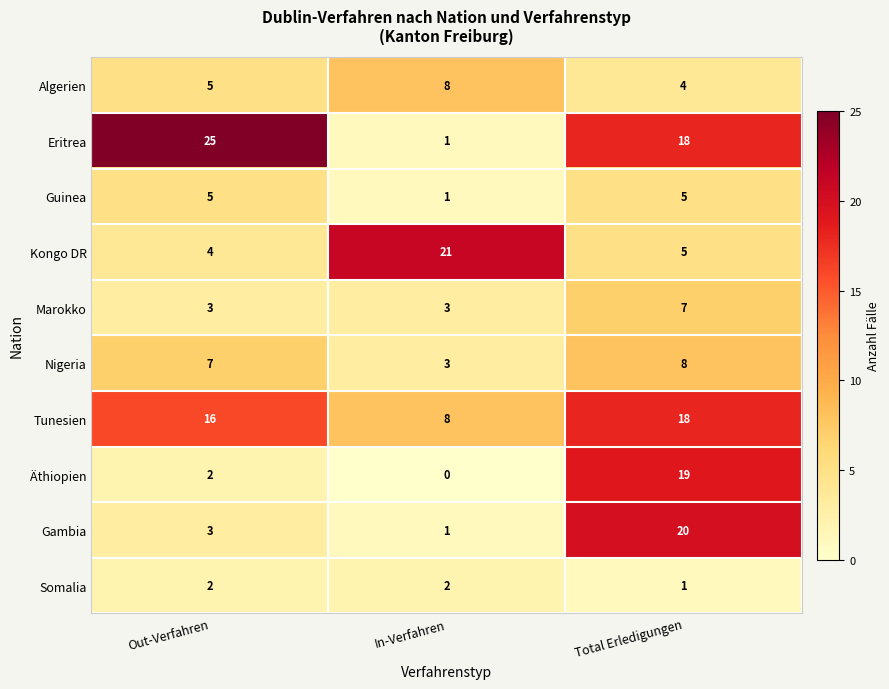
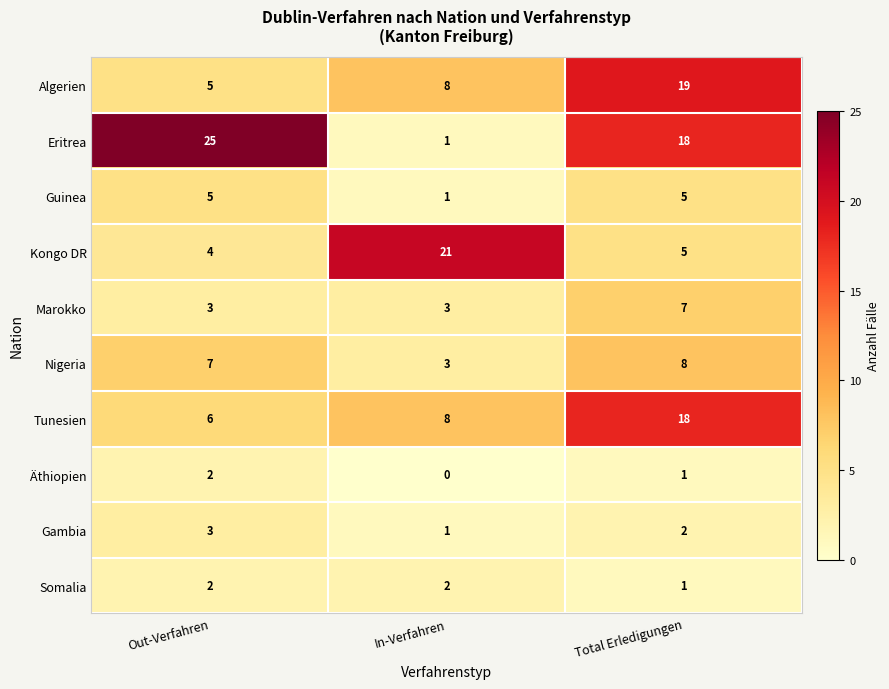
  {
    "Algerien": {
      "Out-Verfahren": 5,
      "In-Verfahren": 8,
-     "Total Erledigungen": 4
+     "Total Erledigungen": 19
    },
    "Eritrea": {
      "Out-Verfahren": 25,
      "In-Verfahren": 1,
      "Total Erledigungen": 18
    },
    "Guinea": {
      "Out-Verfahren": 5,
      "In-Verfahren": 1,
      "Total Erledigungen": 5
    },
    "Kongo DR": {
      "Out-Verfahren": 4,
      "In-Verfahren": 21,
      "Total Erledigungen": 5
    },
    "Marokko": {
      "Out-Verfahren": 3,
      "In-Verfahren": 3,
      "Total Erledigungen": 7
    },
    "Nigeria": {
      "Out-Verfahren": 7,
      "In-Verfahren": 3,
      "Total Erledigungen": 8
    },
    "Tunesien": {
-     "Out-Verfahren": 16,
+     "Out-Verfahren": 6,
      "In-Verfahren": 8,
      "Total Erledigungen": 18
    },
    "Äthiopien": {
      "Out-Verfahren": 2,
      "In-Verfahren": 0,
-     "Total Erledigungen": 19
+     "Total Erledigungen": 1
    },
    "Gambia": {
      "Out-Verfahren": 3,
      "In-Verfahren": 1,
-     "Total Erledigungen": 20
+     "Total Erledigungen": 2
    },
    "Somalia": {
      "Out-Verfahren": 2,
      "In-Verfahren": 2,
      "Total Erledigungen": 1
    }
  }
